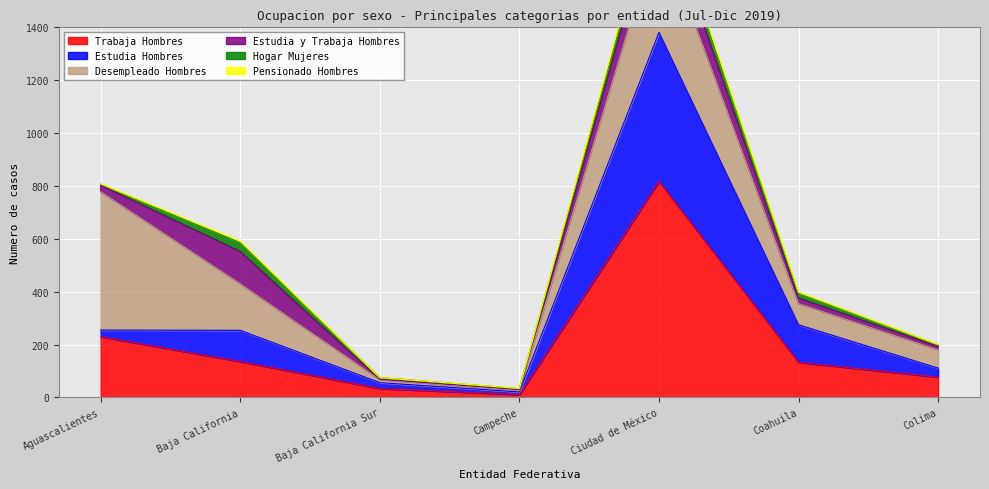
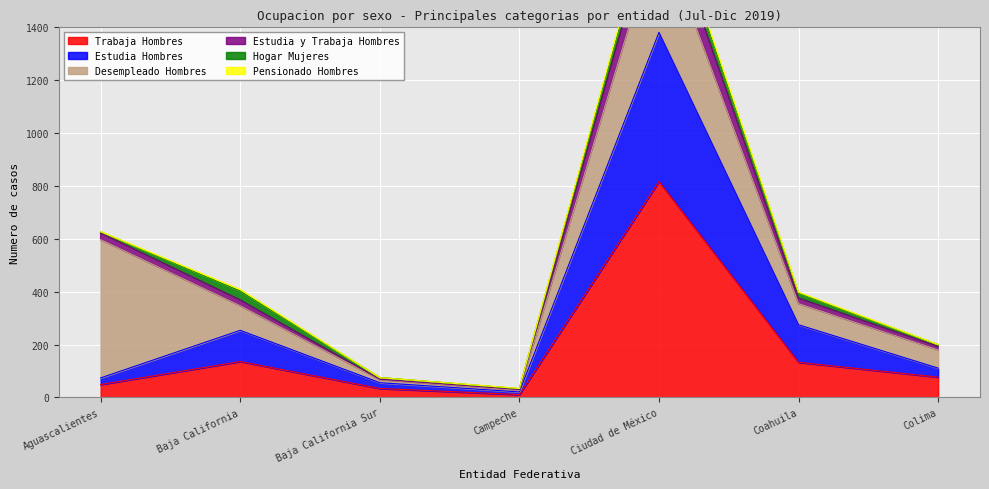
  {
    "Trabaja Hombres": {
-     "Aguascalientes": 230,
+     "Aguascalientes": 50,
      "Baja California": 140,
      "Baja California Sur": 30,
      "Campeche": 10,
      "Ciudad de México": 820,
      "Coahuila": 130,
      "Colima": 80
    },
    "Estudia Hombres": {
      "Aguascalientes": 30,
      "Baja California": 120,
      "Baja California Sur": 20,
      "Ciudad de México": 560,
      "Coahuila": 140,
      "Colima": 30
    },
    "Desempleado Hombres": {
      "Aguascalientes": 520,
-     "Baja California": 180,
+     "Baja California": 90,
      "Coahuila": 80,
      "Colima": 70
    },
    "Estudia y Trabaja Hombres": {
-     "Baja California": 120,
+     "Baja California": 20,
      "Coahuila": 20
    }
  }
